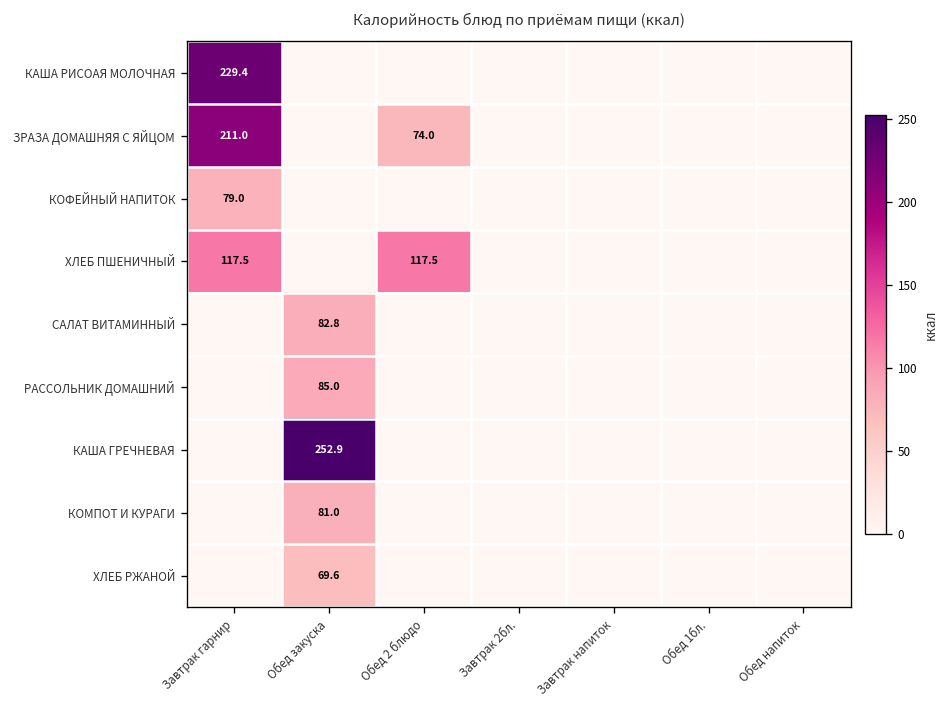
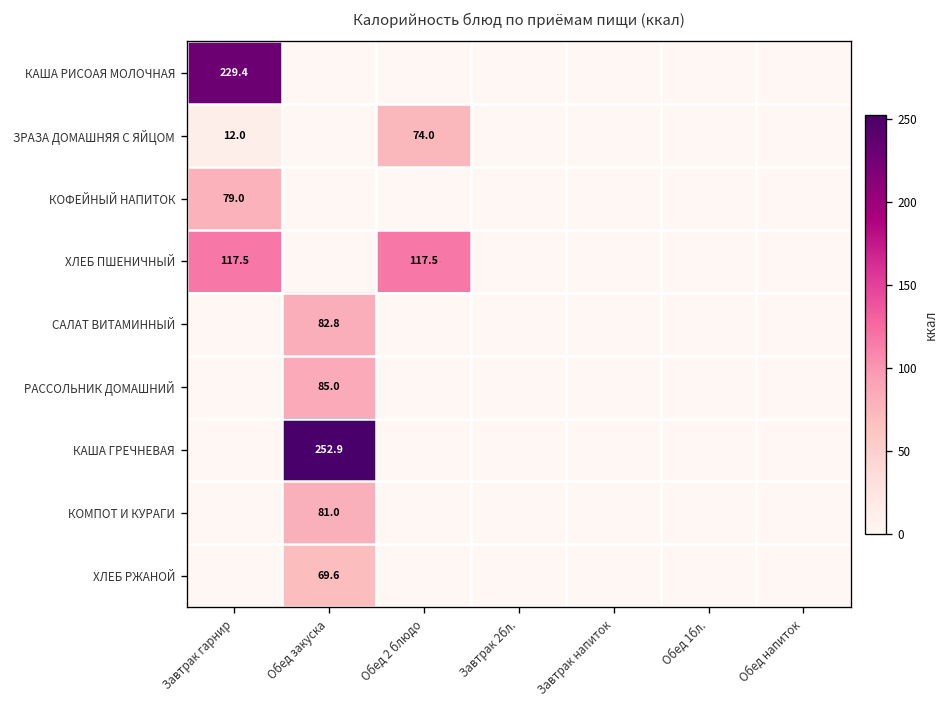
  {
    "КАША РИСОАЯ МОЛОЧНАЯ": {
      "Завтрак гарнир": 229.4
    },
    "ЗРАЗА ДОМАШНЯЯ С ЯЙЦОМ": {
-     "Завтрак гарнир": 211.0,
+     "Завтрак гарнир": 12.0,
      "Обед 2 блюдо": 74.0
    },
    "КОФЕЙНЫЙ НАПИТОК": {
      "Завтрак гарнир": 79.0
    },
    "ХЛЕБ ПШЕНИЧНЫЙ": {
      "Завтрак гарнир": 117.5,
      "Обед 2 блюдо": 117.5
    },
    "САЛАТ ВИТАМИННЫЙ": {
      "Обед закуска": 82.8
    },
    "РАССОЛЬНИК ДОМАШНИЙ": {
      "Обед закуска": 85.0
    },
    "КАША ГРЕЧНЕВАЯ": {
      "Обед закуска": 252.9
    },
    "КОМПОТ И КУРАГИ": {
      "Обед закуска": 81.0
    },
    "ХЛЕБ РЖАНОЙ": {
      "Обед закуска": 69.6
    }
  }
